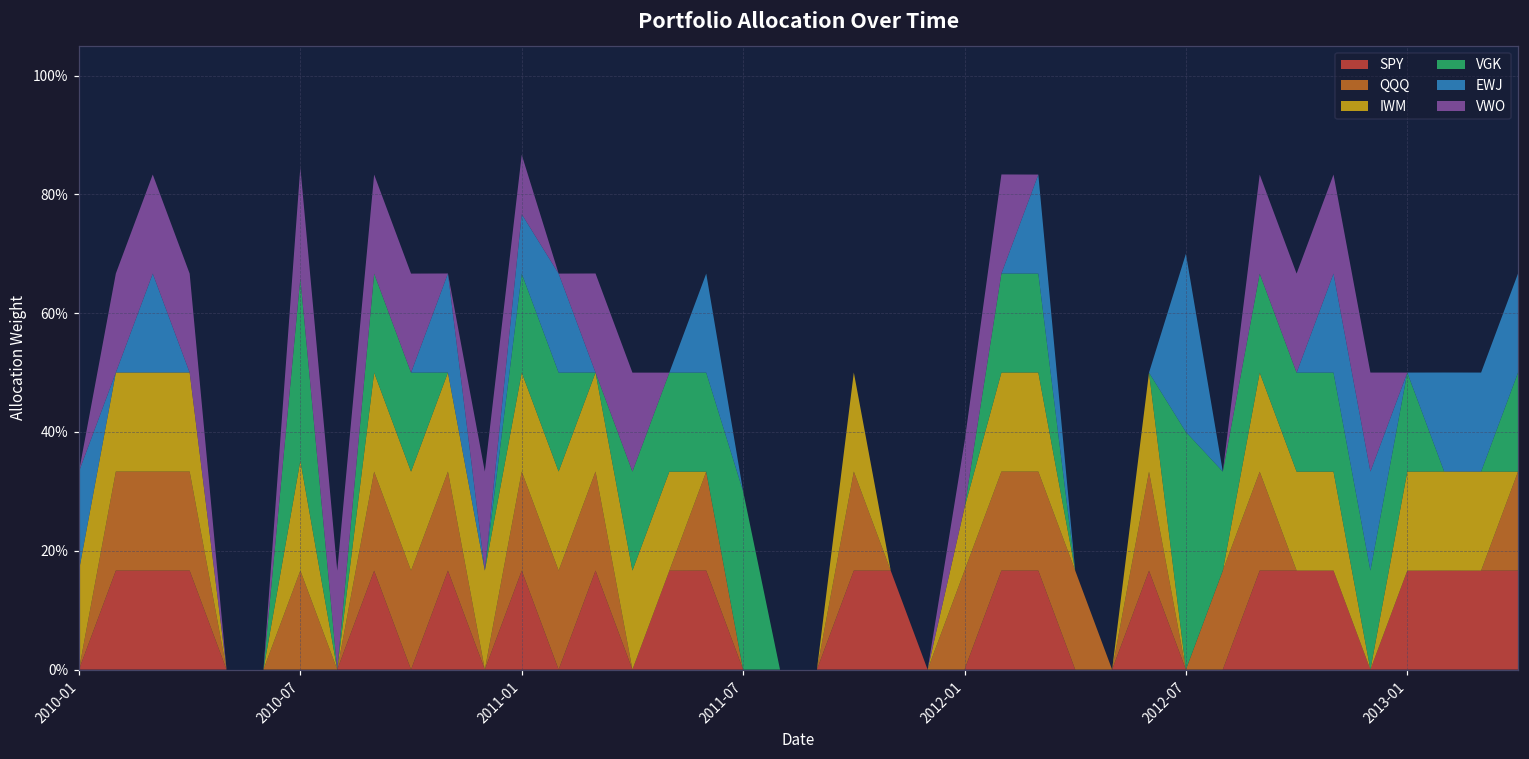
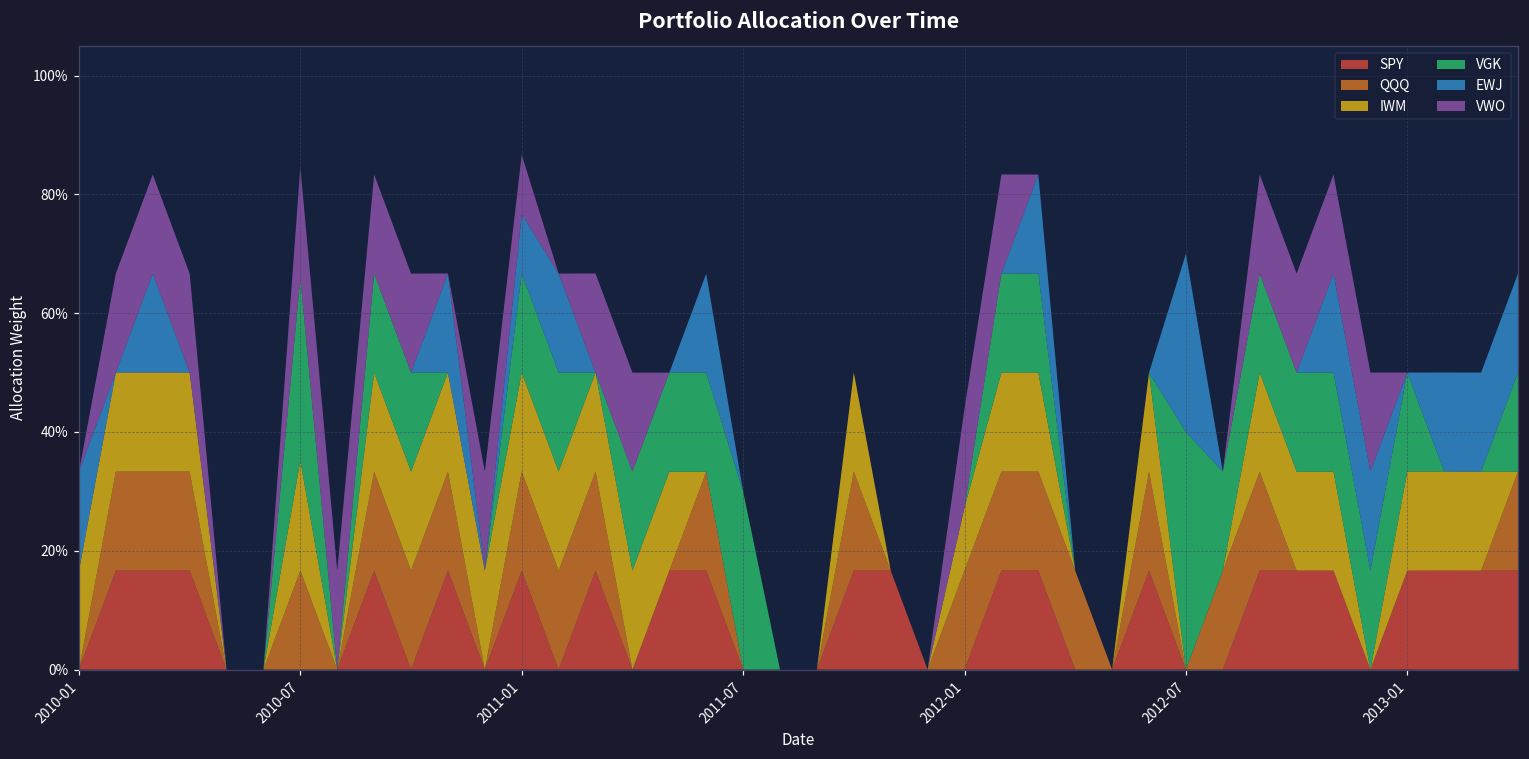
  {
    "IWM": {
      "2010-07": "19%",
      "2011-01": "17%",
      "2013-01": "17%"
    },
    "VGK": {
      "2011-01": "17%",
      "2012-07": "40%"
    },
    "EWJ": {
      "2011-01": "10%"
    },
    "VWO": {
      "2010-07": "19%",
      "2011-01": "10%",
-     "2012-01": "11%"
+     "2012-01": "17%"
    }
  }
